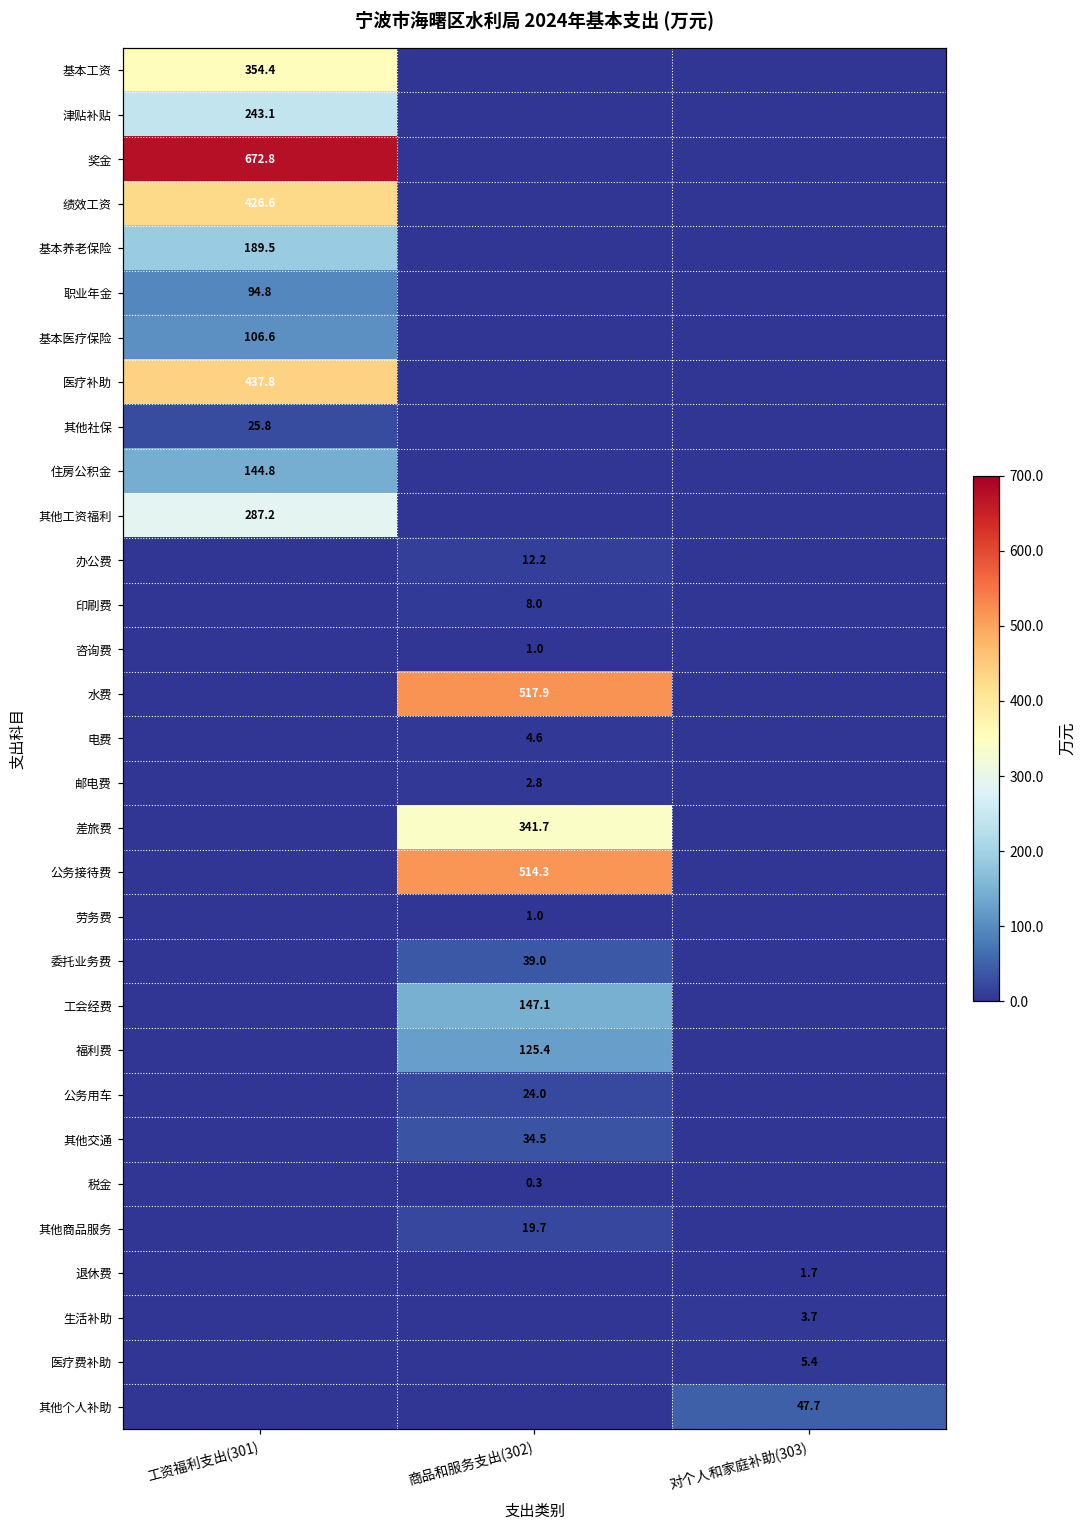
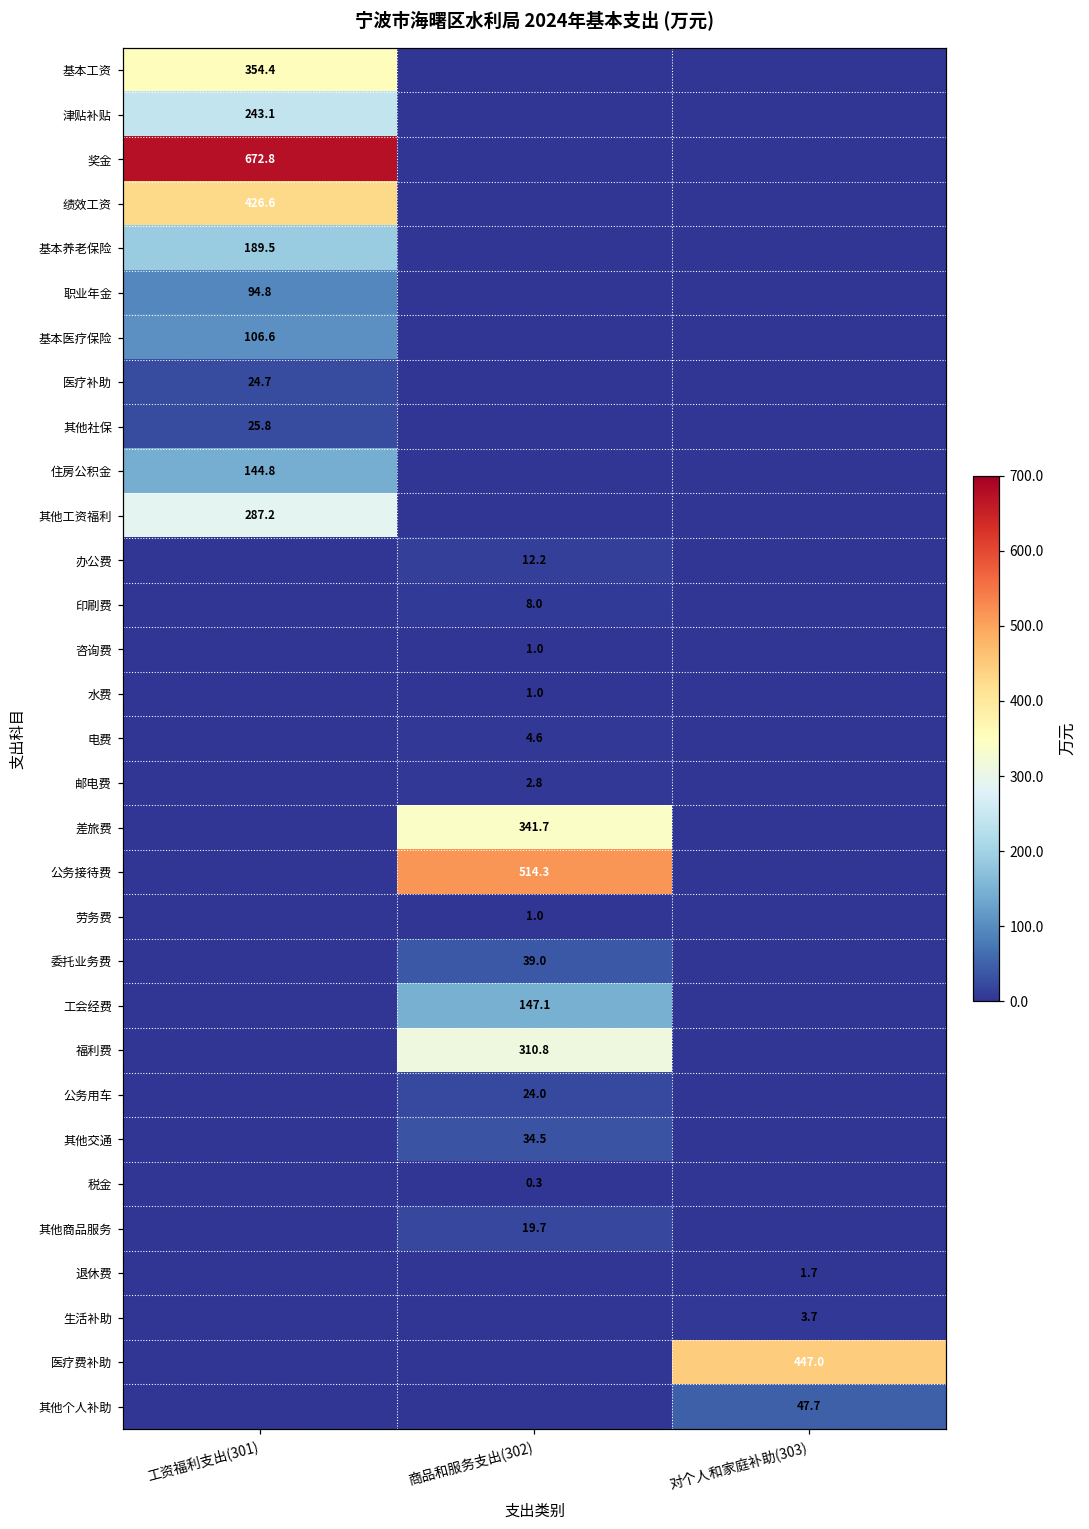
  {
    "基本工资": {
      "工资福利支出(301)": 354.4
    },
    "津贴补贴": {
      "工资福利支出(301)": 243.1
    },
    "奖金": {
      "工资福利支出(301)": 672.8
    },
    "绩效工资": {
      "工资福利支出(301)": 426.6
    },
    "基本养老保险": {
      "工资福利支出(301)": 189.5
    },
    "职业年金": {
      "工资福利支出(301)": 94.8
    },
    "基本医疗保险": {
      "工资福利支出(301)": 106.6
    },
    "医疗补助": {
-     "工资福利支出(301)": 437.8
+     "工资福利支出(301)": 24.7
    },
    "其他社保": {
      "工资福利支出(301)": 25.8
    },
    "住房公积金": {
      "工资福利支出(301)": 144.8
    },
    "其他工资福利": {
      "工资福利支出(301)": 287.2
    },
    "办公费": {
      "商品和服务支出(302)": 12.2
    },
    "印刷费": {
      "商品和服务支出(302)": 8.0
    },
    "咨询费": {
      "商品和服务支出(302)": 1.0
    },
    "水费": {
-     "商品和服务支出(302)": 517.9
+     "商品和服务支出(302)": 1.0
    },
    "电费": {
      "商品和服务支出(302)": 4.6
    },
    "邮电费": {
      "商品和服务支出(302)": 2.8
    },
    "差旅费": {
      "商品和服务支出(302)": 341.7
    },
    "公务接待费": {
      "商品和服务支出(302)": 514.3
    },
    "劳务费": {
      "商品和服务支出(302)": 1.0
    },
    "委托业务费": {
      "商品和服务支出(302)": 39.0
    },
    "工会经费": {
      "商品和服务支出(302)": 147.1
    },
    "福利费": {
-     "商品和服务支出(302)": 125.4
+     "商品和服务支出(302)": 310.8
    },
    "公务用车": {
      "商品和服务支出(302)": 24.0
    },
    "其他交通": {
      "商品和服务支出(302)": 34.5
    },
    "税金": {
      "商品和服务支出(302)": 0.3
    },
    "其他商品服务": {
      "商品和服务支出(302)": 19.7
    },
    "退休费": {
      "对个人和家庭补助(303)": 1.7
    },
    "生活补助": {
      "对个人和家庭补助(303)": 3.7
    },
    "医疗费补助": {
-     "对个人和家庭补助(303)": 5.4
+     "对个人和家庭补助(303)": 447.0
    },
    "其他个人补助": {
      "对个人和家庭补助(303)": 47.7
    }
  }
